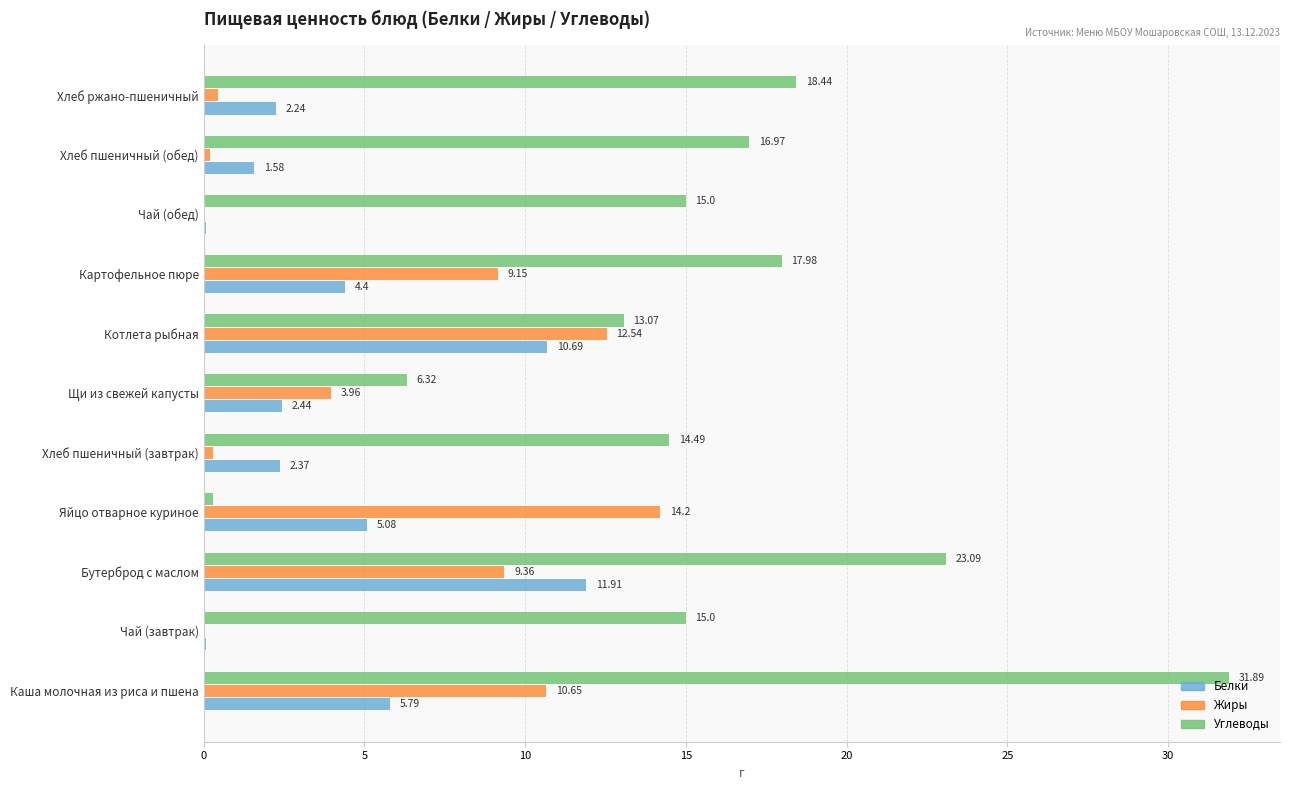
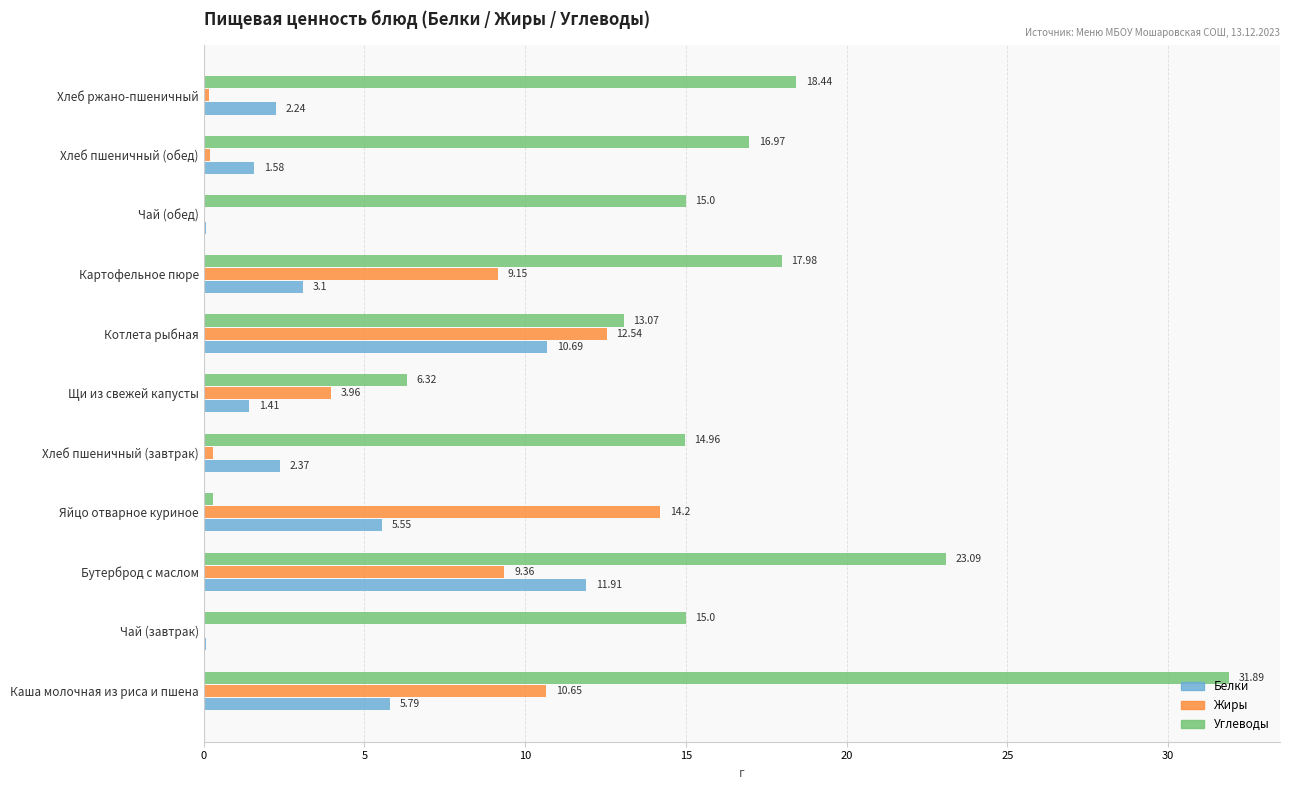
  {
    "Белки": {
      "Хлеб ржано-пшеничный": 2.24,
      "Хлеб пшеничный (обед)": 1.58,
-     "Картофельное пюре": 4.4,
+     "Картофельное пюре": 3.1,
      "Котлета рыбная": 10.69,
-     "Щи из свежей капусты": 2.44,
+     "Щи из свежей капусты": 1.41,
      "Хлеб пшеничный (завтрак)": 2.37,
-     "Яйцо отварное куриное": 5.08,
+     "Яйцо отварное куриное": 5.55,
      "Бутерброд с маслом": 11.91,
      "Каша молочная из риса и пшена": 5.79
    },
    "Жиры": {
-     "Хлеб ржано-пшеничный": 0.4,
+     "Хлеб ржано-пшеничный": 0.2,
      "Хлеб пшеничный (обед)": 0.2,
      "Хлеб пшеничный (завтрак)": 0.3
    },
    "Углеводы": {
      "Хлеб ржано-пшеничный": 18.44,
      "Хлеб пшеничный (обед)": 16.97,
      "Чай (обед)": 15.0,
      "Картофельное пюре": 17.98,
      "Котлета рыбная": 13.07,
      "Щи из свежей капусты": 6.32,
-     "Хлеб пшеничный (завтрак)": 14.49,
+     "Хлеб пшеничный (завтрак)": 14.96,
      "Бутерброд с маслом": 23.09,
      "Чай (завтрак)": 15.0,
      "Каша молочная из риса и пшена": 31.89
    }
  }
